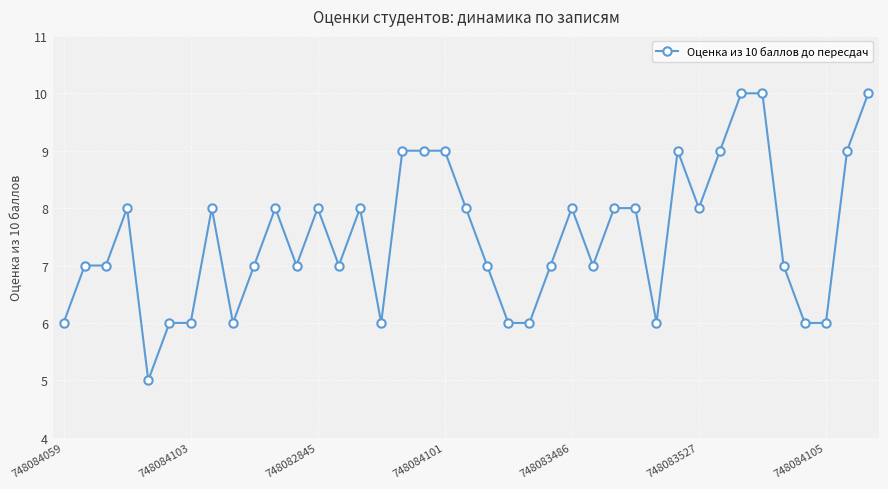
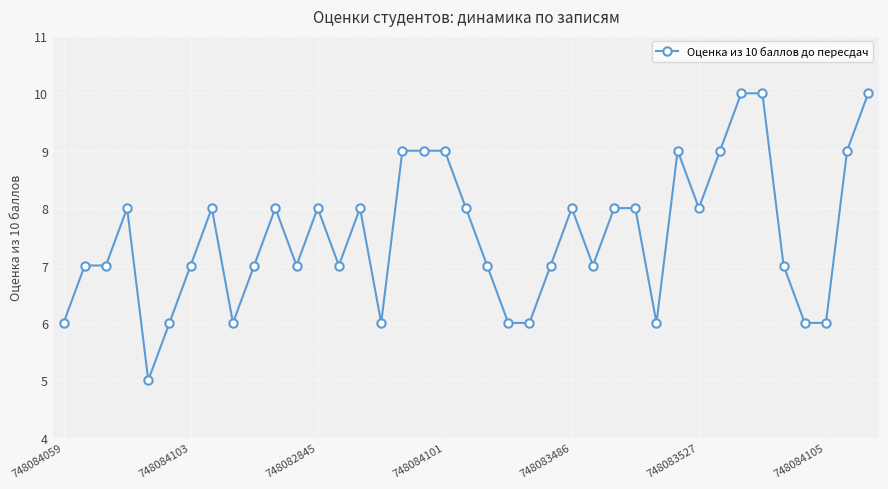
  {
    "748084059": 6,
-   "748084103": 6,
+   "748084103": 7,
    "748082845": 8,
    "748084101": 9,
    "748083486": 8,
    "748083527": 8,
    "748084105": 6
  }
